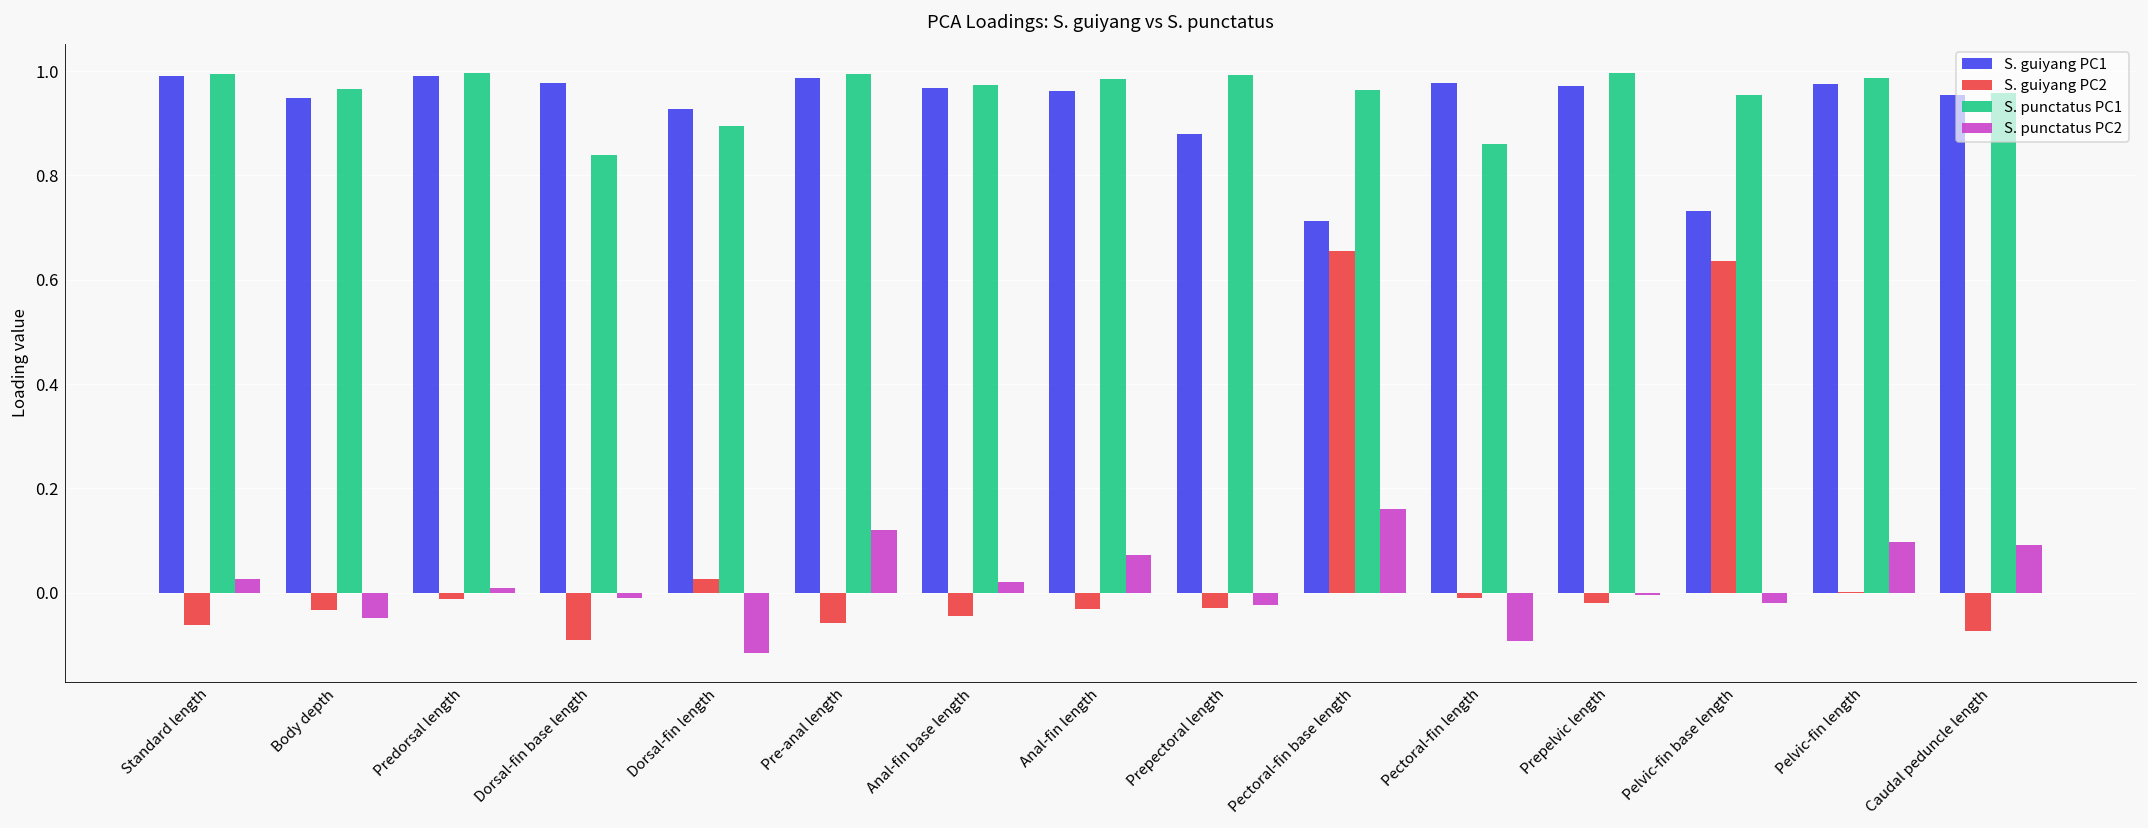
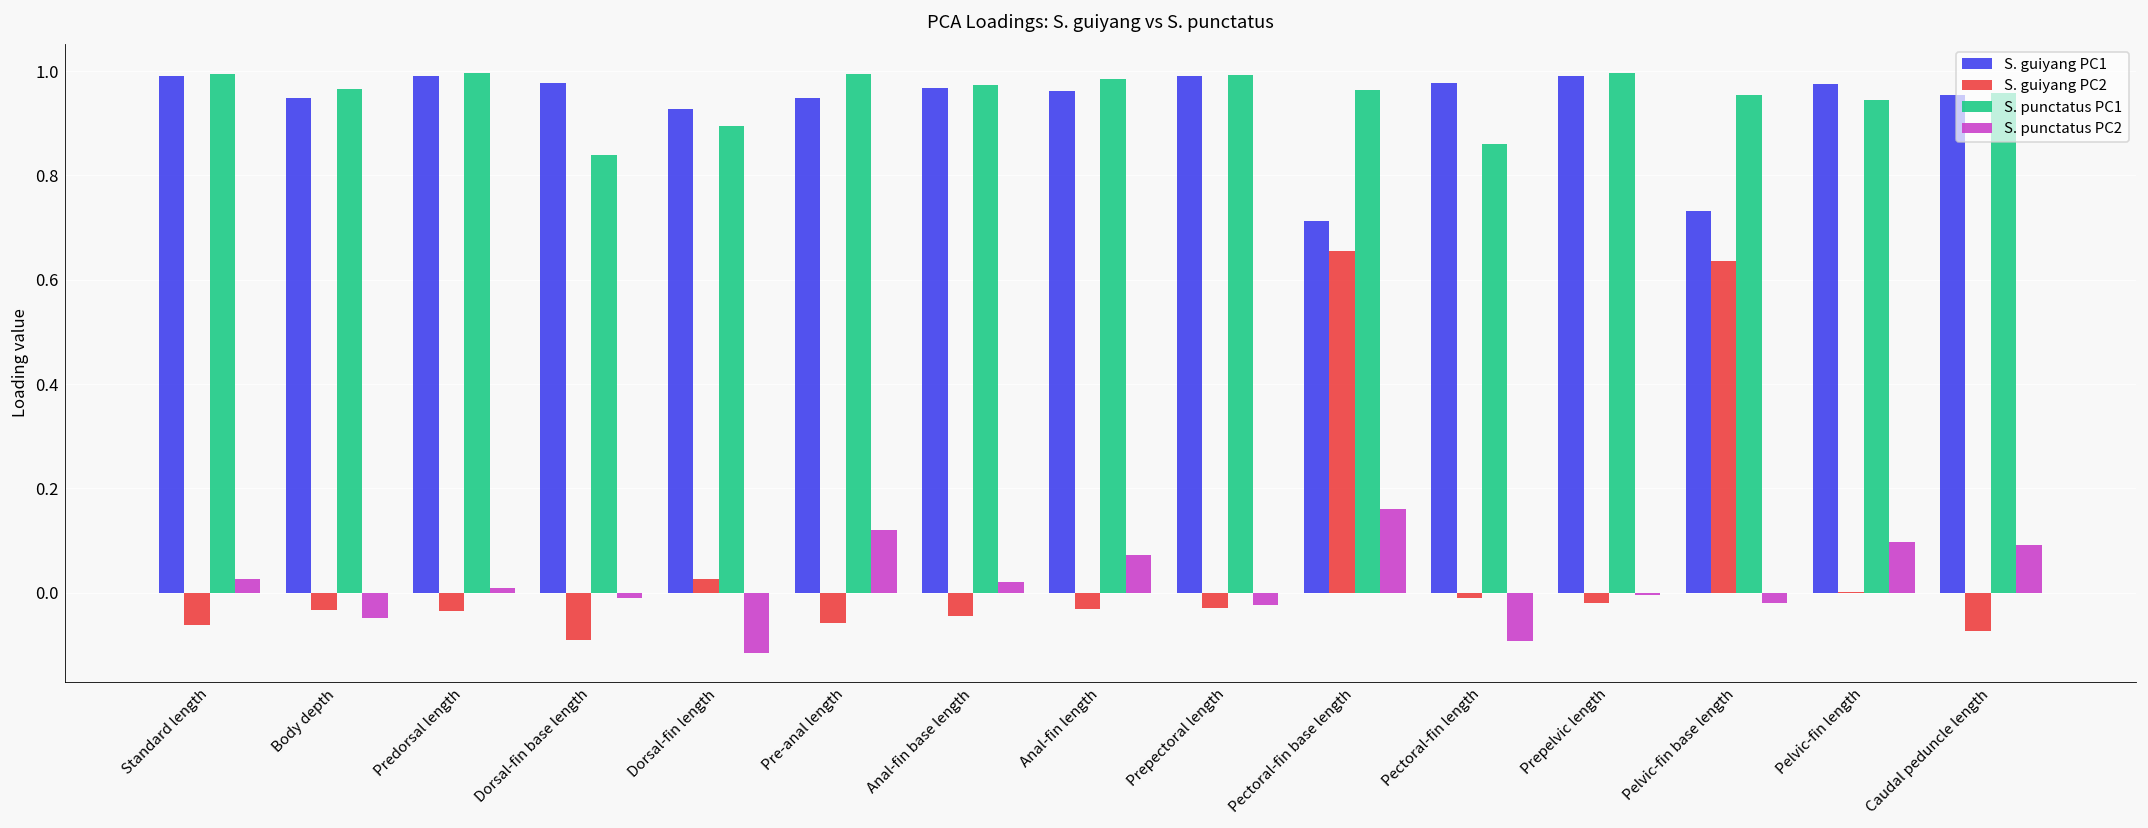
  {
    "S. guiyang PC1": {
      "Standard length": 0.99,
      "Body depth": 0.95,
      "Predorsal length": 0.99,
      "Dorsal-fin base length": 0.98,
      "Dorsal-fin length": 0.93,
-     "Pre-anal length": 0.99,
+     "Pre-anal length": 0.95,
      "Anal-fin base length": 0.97,
      "Anal-fin length": 0.96,
-     "Prepectoral length": 0.88,
+     "Prepectoral length": 0.99,
      "Pectoral-fin base length": 0.71,
      "Pectoral-fin length": 0.98,
-     "Prepelvic length": 0.97,
+     "Prepelvic length": 0.99,
      "Pelvic-fin base length": 0.73,
      "Pelvic-fin length": 0.98,
      "Caudal peduncle length": 0.95
    },
    "S. guiyang PC2": {
      "Standard length": -0.06,
      "Body depth": -0.03,
-     "Predorsal length": -0.01,
+     "Predorsal length": -0.04,
      "Dorsal-fin base length": -0.09,
      "Dorsal-fin length": 0.03,
      "Pre-anal length": -0.06,
      "Anal-fin base length": -0.05,
      "Anal-fin length": -0.03,
      "Prepectoral length": -0.03,
      "Pectoral-fin base length": 0.66,
      "Pectoral-fin length": -0.01,
      "Prepelvic length": -0.02,
      "Pelvic-fin base length": 0.64,
      "Caudal peduncle length": -0.07
    },
    "S. punctatus PC1": {
      "Standard length": 1.00,
      "Body depth": 0.97,
      "Predorsal length": 1.00,
      "Dorsal-fin base length": 0.84,
      "Dorsal-fin length": 0.90,
      "Pre-anal length": 1.00,
      "Anal-fin base length": 0.97,
      "Anal-fin length": 0.99,
      "Prepectoral length": 0.99,
      "Pectoral-fin base length": 0.96,
      "Pectoral-fin length": 0.86,
      "Prepelvic length": 1.00,
      "Pelvic-fin base length": 0.95,
-     "Pelvic-fin length": 0.99
+     "Pelvic-fin length": 0.94
    },
    "S. punctatus PC2": {
      "Standard length": 0.03,
      "Body depth": -0.05,
      "Predorsal length": 0.01,
      "Dorsal-fin base length": -0.01,
      "Dorsal-fin length": -0.12,
      "Pre-anal length": 0.12,
      "Anal-fin base length": 0.02,
      "Anal-fin length": 0.07,
      "Prepectoral length": -0.02,
      "Pectoral-fin base length": 0.16,
      "Pectoral-fin length": -0.09,
      "Pelvic-fin base length": -0.02,
      "Pelvic-fin length": 0.10,
      "Caudal peduncle length": 0.09
    }
  }
